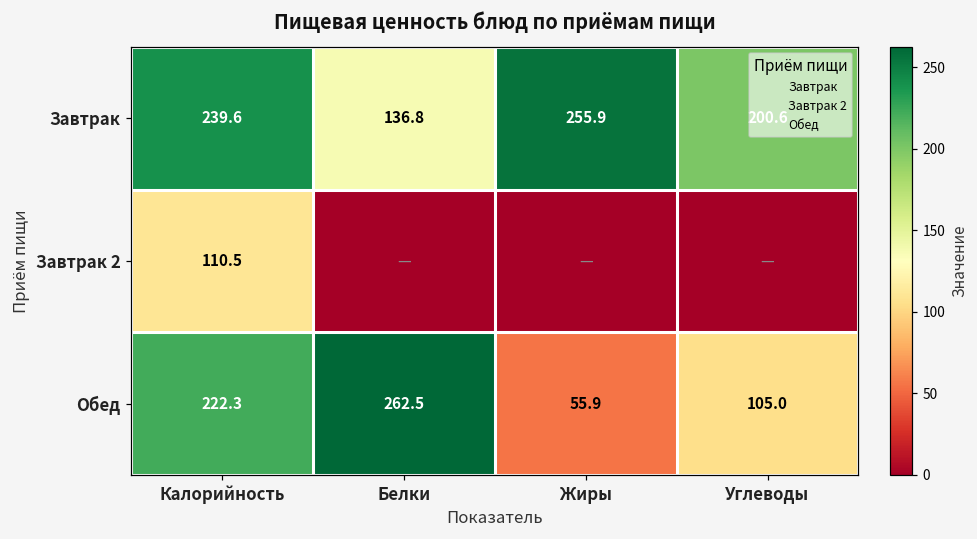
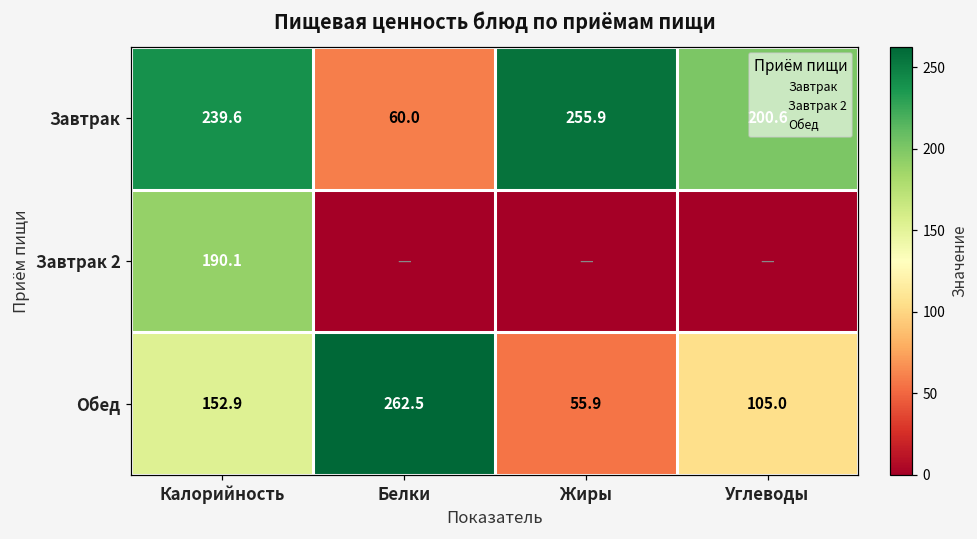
  {
    "Завтрак": {
      "Калорийность": 239.6,
-     "Белки": 136.8,
+     "Белки": 60.0,
      "Жиры": 255.9
    },
    "Завтрак 2": {
-     "Калорийность": 110.5
+     "Калорийность": 190.1
    },
    "Обед": {
-     "Калорийность": 222.3,
+     "Калорийность": 152.9,
      "Белки": 262.5,
      "Жиры": 55.9,
      "Углеводы": 105.0
    }
  }
